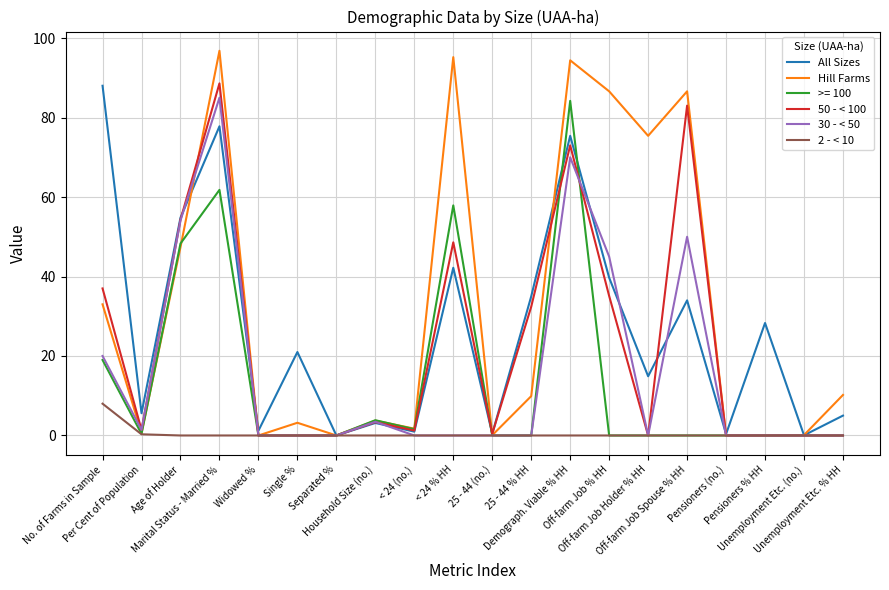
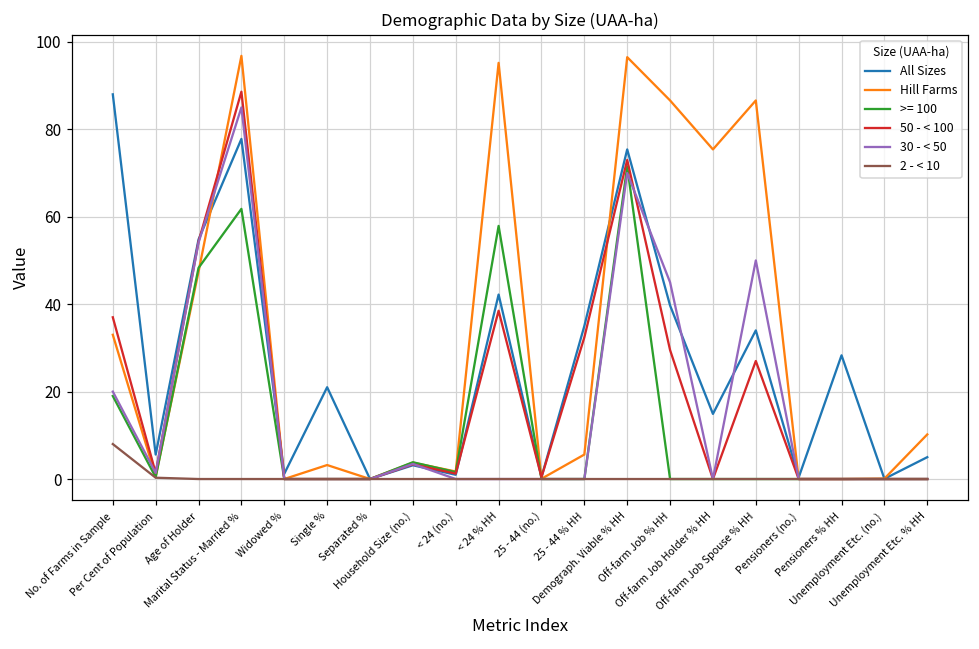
  {
    "All Sizes": {
      "No. of Farms in Sample": 88,
      "Per Cent of Population": 6,
      "Marital Status - Married %": 78,
      "Widowed %": 1,
      "Single %": 21,
      "< 24 % HH": 42,
      "25 - 44 % HH": 35,
      "Demograph. Viable % HH": 75,
      "Off-farm Job % HH": 40,
      "Off-farm Job Holder % HH": 15,
      "Off-farm Job Spouse % HH": 34,
      "Pensioners % HH": 28,
      "Unemployment Etc. % HH": 5
    },
    "Hill Farms": {
      "No. of Farms in Sample": 33,
      "Age of Holder": 47,
      "Marital Status - Married %": 97,
      "Single %": 3,
      "< 24 % HH": 95,
-     "25 - 44 % HH": 10,
-     "Demograph. Viable % HH": 94,
+     "25 - 44 % HH": 6,
+     "Demograph. Viable % HH": 97,
      "Off-farm Job % HH": 87,
      "Off-farm Job Holder % HH": 75,
      "Off-farm Job Spouse % HH": 87,
      "Unemployment Etc. % HH": 10
    },
    ">= 100": {
      "No. of Farms in Sample": 19,
      "Age of Holder": 48,
      "Marital Status - Married %": 62,
      "< 24 % HH": 58,
-     "Demograph. Viable % HH": 84
+     "Demograph. Viable % HH": 72
    },
    "50 - < 100": {
      "No. of Farms in Sample": 37,
      "Marital Status - Married %": 89,
-     "< 24 % HH": 49,
+     "< 24 % HH": 39,
      "25 - 44 % HH": 32,
      "Demograph. Viable % HH": 73,
-     "Off-farm Job % HH": 35,
-     "Off-farm Job Spouse % HH": 83
+     "Off-farm Job % HH": 30,
+     "Off-farm Job Spouse % HH": 27
    },
    "30 - < 50": {
      "No. of Farms in Sample": 20,
      "Marital Status - Married %": 85,
      "Demograph. Viable % HH": 70,
      "Off-farm Job % HH": 45,
      "Off-farm Job Spouse % HH": 50
    },
    "2 - < 10": {
      "No. of Farms in Sample": 8,
      "Age of Holder": 0,
      "Marital Status - Married %": 0,
      "Household Size (no.)": 0,
      "Demograph. Viable % HH": 0
    }
  }
